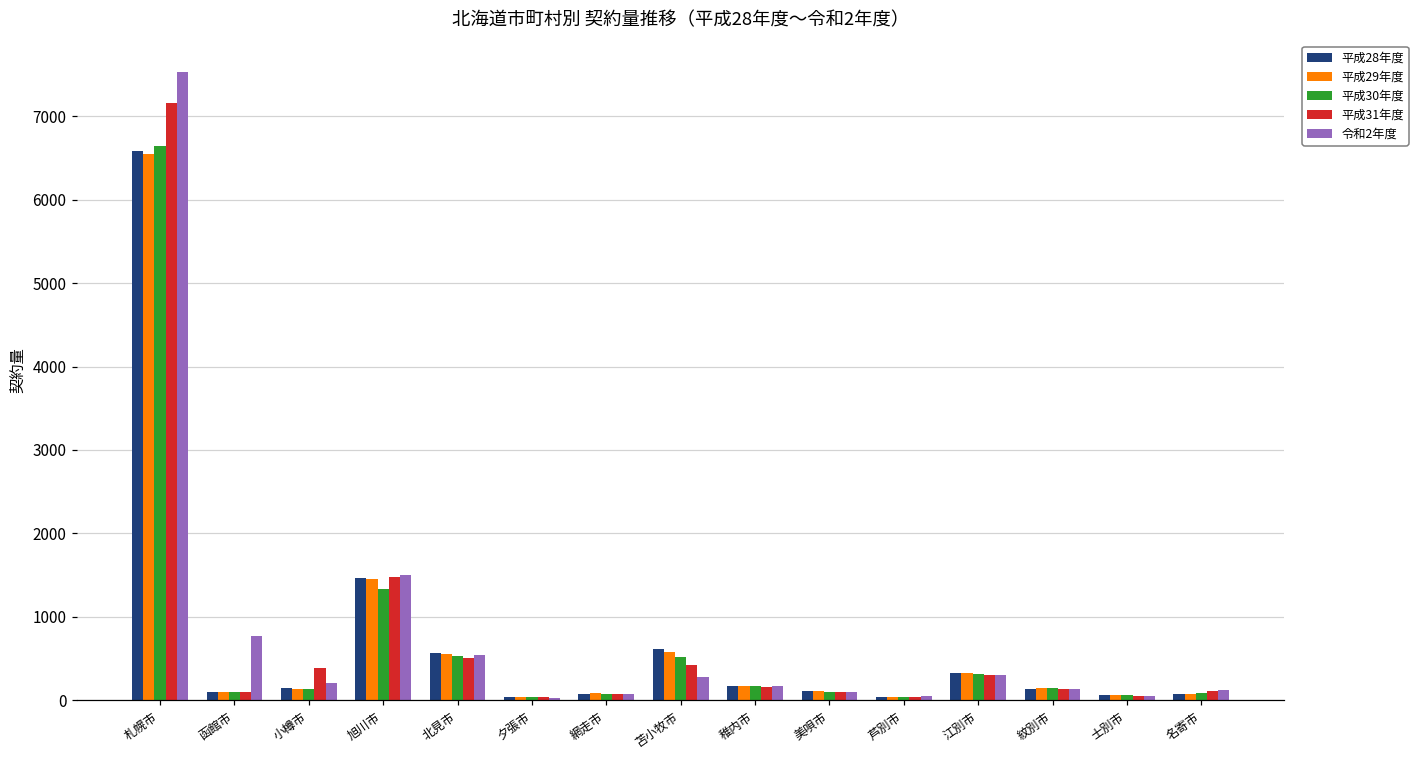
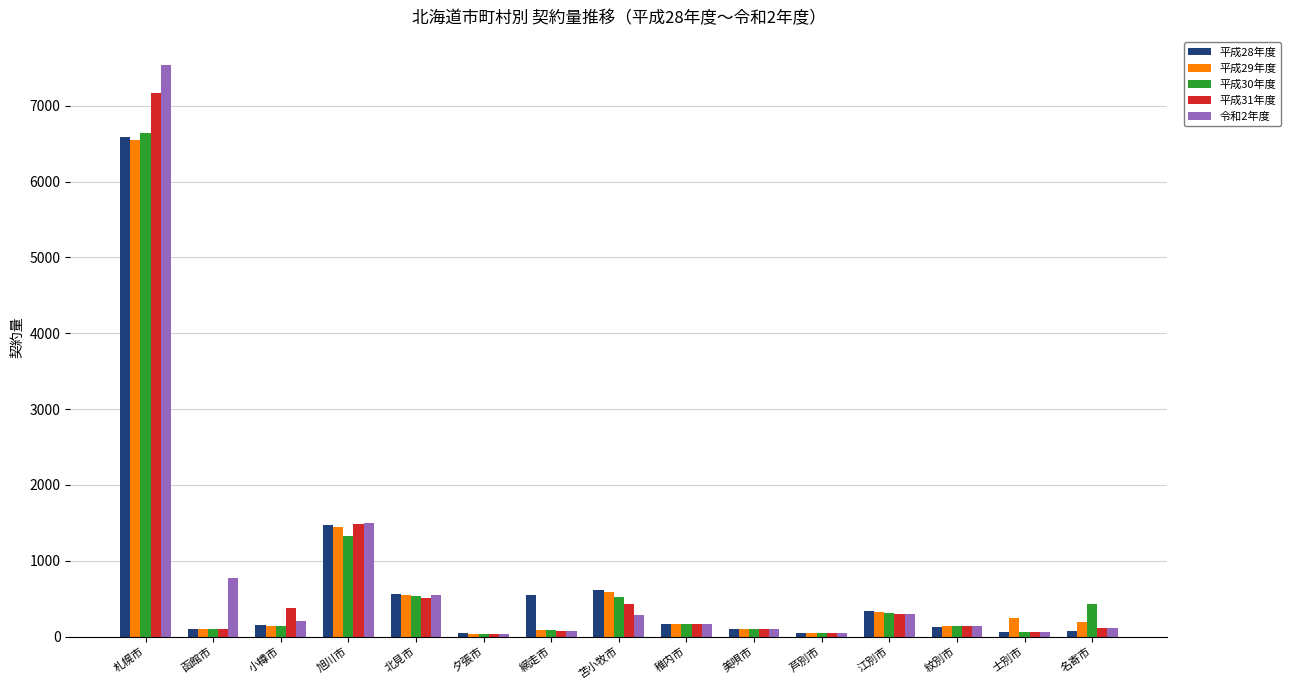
  {
    "平成28年度": {
      "札幌市": 6600,
      "函館市": 100,
      "小樽市": 200,
      "旭川市": 1500,
      "北見市": 600,
      "夕張市": 0,
-     "網走市": 100,
+     "網走市": 600,
      "苫小牧市": 600,
      "稚内市": 200,
      "美唄市": 100,
      "芦別市": 0,
      "江別市": 300,
      "紋別市": 100,
      "士別市": 100,
      "名寄市": 100
    },
    "平成29年度": {
      "札幌市": 6600,
      "函館市": 100,
      "小樽市": 100,
      "旭川市": 1500,
      "北見市": 600,
      "夕張市": 0,
      "網走市": 100,
      "苫小牧市": 600,
      "稚内市": 200,
      "美唄市": 100,
      "芦別市": 0,
      "江別市": 300,
      "紋別市": 100,
-     "士別市": 100,
-     "名寄市": 100
+     "士別市": 200,
+     "名寄市": 200
    },
    "平成30年度": {
      "札幌市": 6600,
      "函館市": 100,
      "小樽市": 100,
      "旭川市": 1300,
      "北見市": 500,
      "夕張市": 0,
      "網走市": 100,
      "苫小牧市": 500,
      "稚内市": 200,
      "美唄市": 100,
      "芦別市": 0,
      "江別市": 300,
      "紋別市": 100,
      "士別市": 100,
-     "名寄市": 100
+     "名寄市": 400
    },
    "平成31年度": {
      "札幌市": 7200,
      "函館市": 100,
      "小樽市": 400,
      "旭川市": 1500,
      "北見市": 500,
      "夕張市": 0,
      "網走市": 100,
      "苫小牧市": 400,
      "稚内市": 200,
      "美唄市": 100,
      "芦別市": 0,
      "江別市": 300,
      "紋別市": 100,
      "士別市": 100,
      "名寄市": 100
    },
    "令和2年度": {
      "札幌市": 7500,
      "函館市": 800,
      "小樽市": 200,
      "旭川市": 1500,
      "北見市": 500,
      "網走市": 100,
      "苫小牧市": 300,
      "稚内市": 200,
      "美唄市": 100,
      "芦別市": 0,
      "江別市": 300,
      "紋別市": 100,
      "士別市": 100,
      "名寄市": 100
    }
  }
